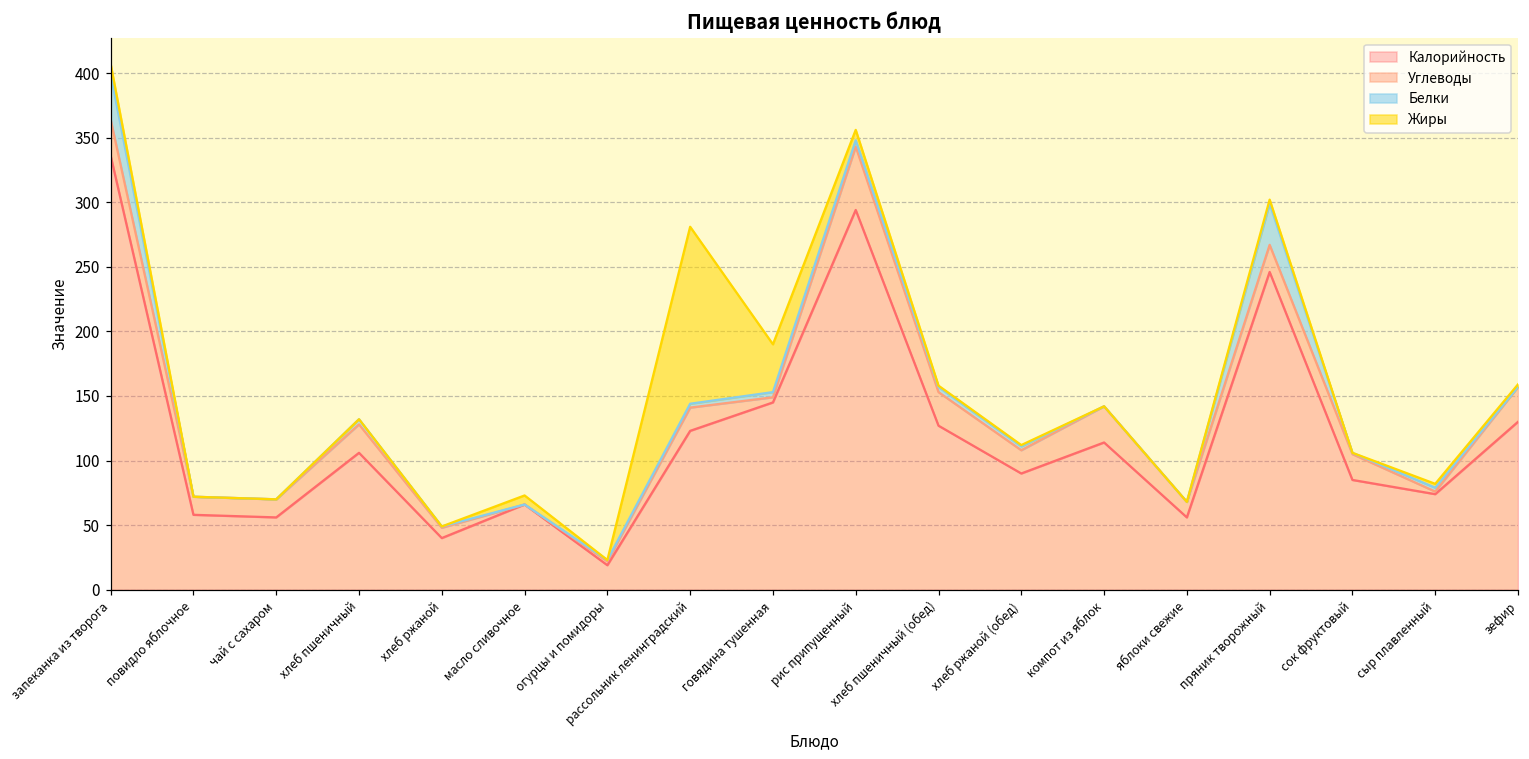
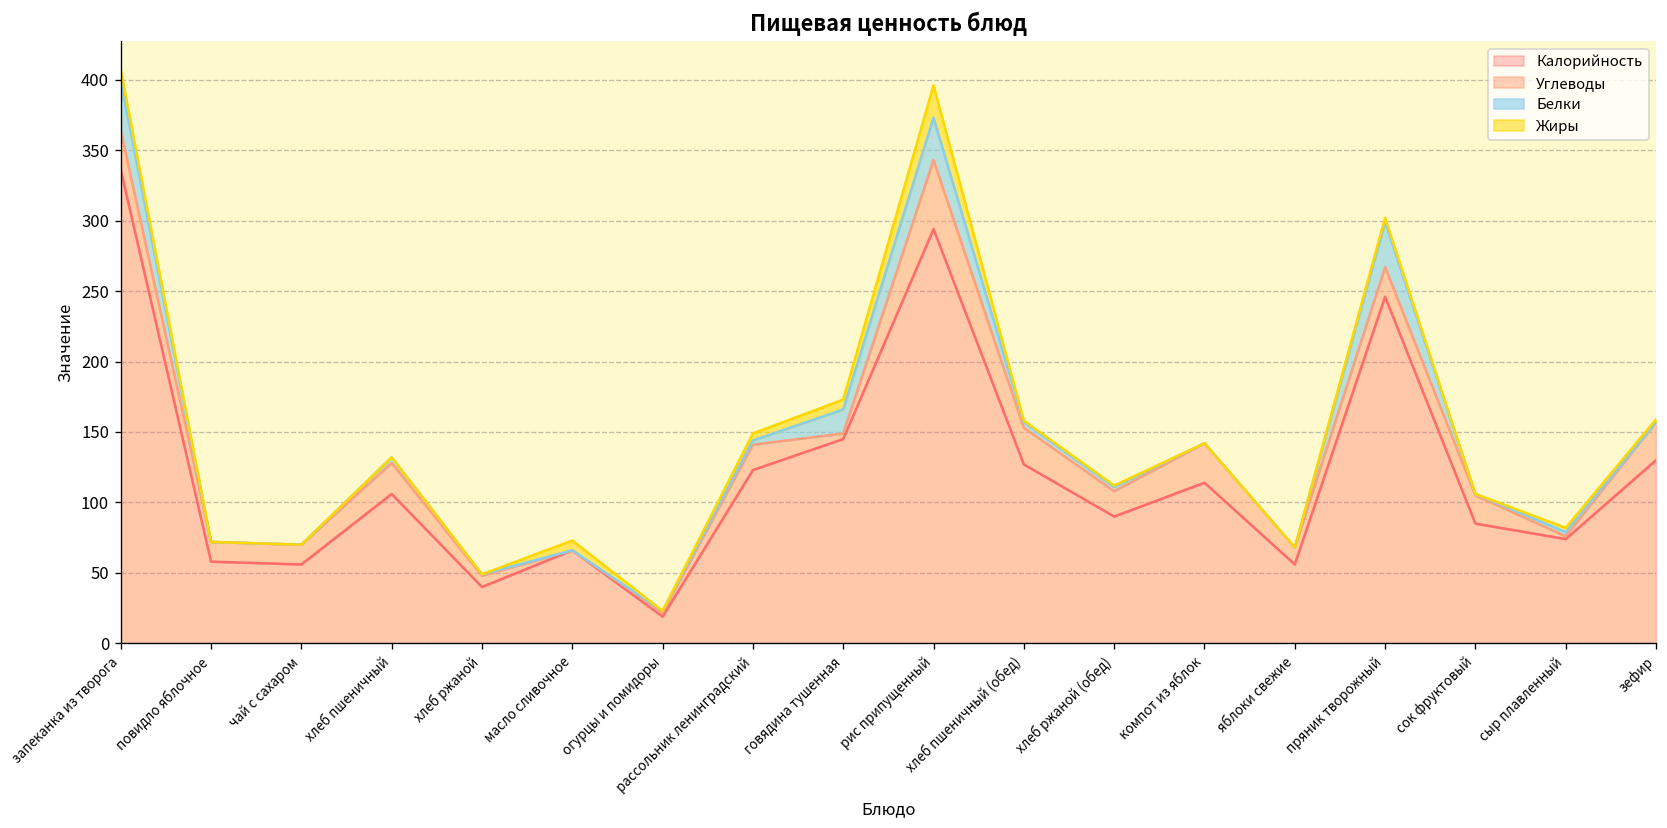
  {
    "Белки": {
      "запеканка из творога": 35,
      "рассольник ленинградский": 3,
-     "говядина тушенная": 4,
-     "рис припущенный": 5,
+     "говядина тушенная": 17,
+     "рис припущенный": 30,
      "пряник творожный": 32,
      "сыр плавленный": 3
    },
    "Жиры": {
      "запеканка из творога": 8,
      "масло сливочное": 7,
-     "рассольник ленинградский": 137,
-     "говядина тушенная": 37,
-     "рис припущенный": 8,
+     "рассольник ленинградский": 5,
+     "говядина тушенная": 7,
+     "рис припущенный": 23,
      "пряник творожный": 3,
      "сыр плавленный": 3
    }
  }
